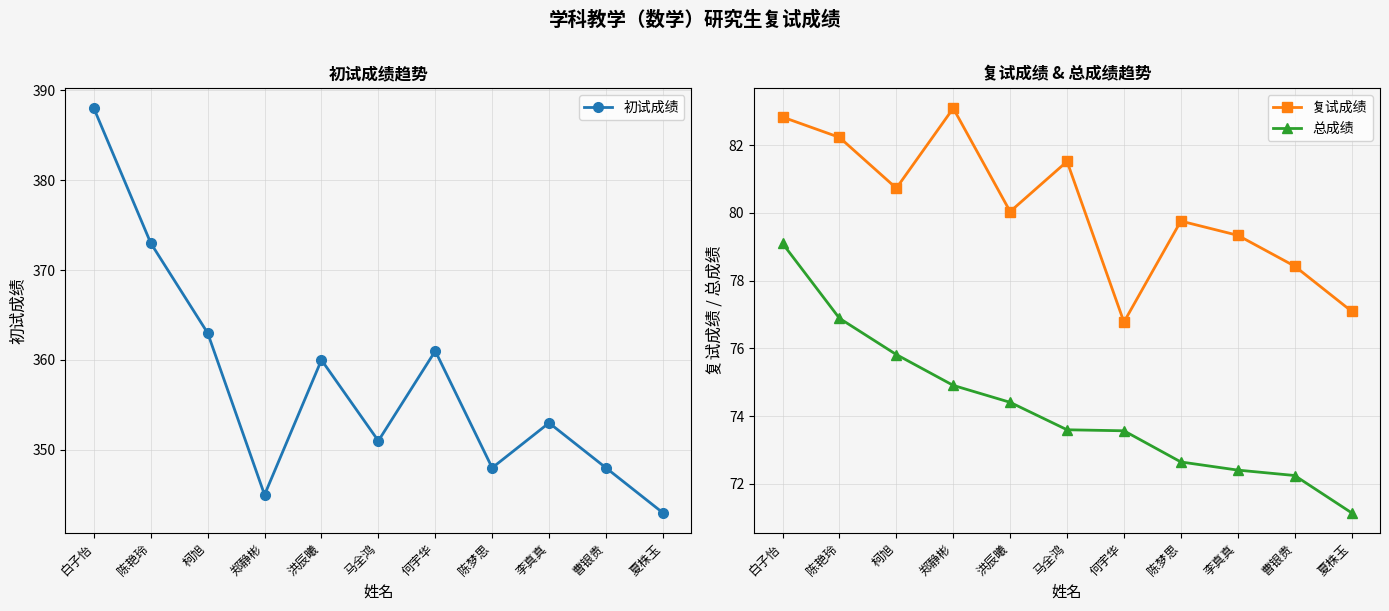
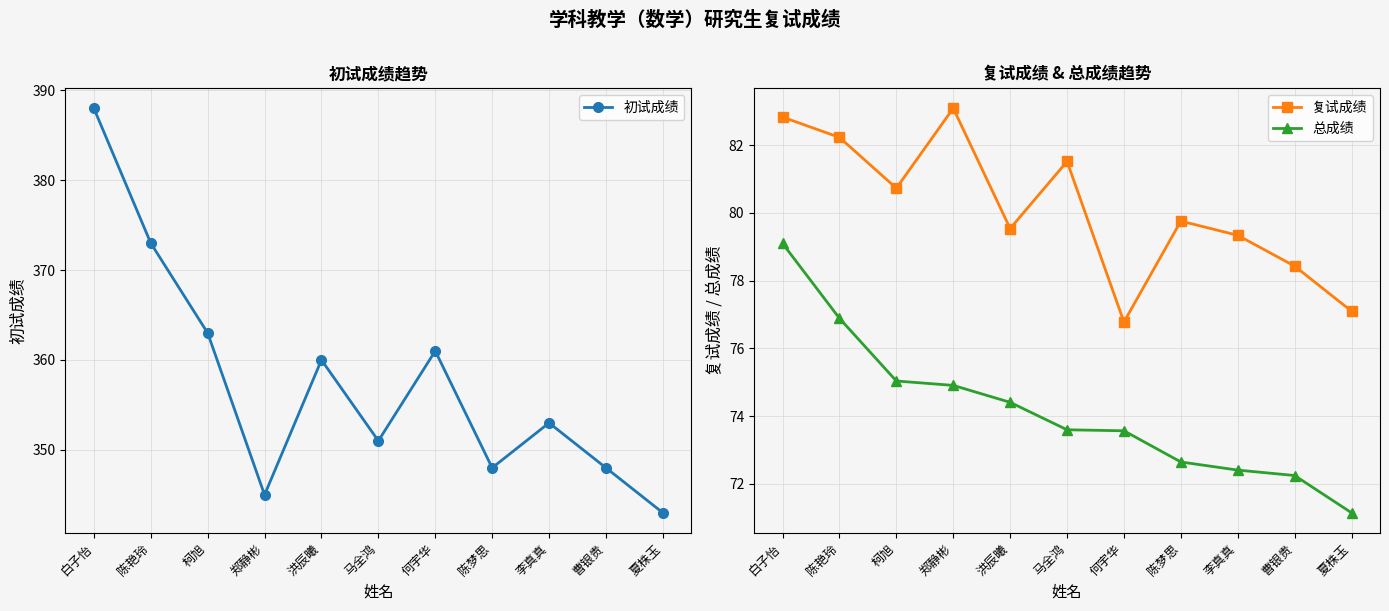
  {
    "初试成绩趋势": {
      "白子怡": 388,
      "陈艳玲": 373,
      "柯旭": 363,
      "郑静彬": 345,
      "洪辰曦": 360,
      "马全鸿": 351,
      "何宇华": 361,
      "陈梦思": 348,
      "李真真": 353,
      "曹银贵": 348,
      "夏株玉": 343
    },
    "复试成绩 & 总成绩趋势": {
      "复试成绩": {
        "白子怡": 82.8,
        "陈艳玲": 82.2,
        "柯旭": 80.7,
        "郑静彬": 83.1,
-       "洪辰曦": 80.0,
+       "洪辰曦": 79.5,
        "马全鸿": 81.5,
        "何宇华": 76.8,
        "陈梦思": 79.8,
        "李真真": 79.3,
        "曹银贵": 78.4,
        "夏株玉": 77.1
      },
      "总成绩": {
        "白子怡": 79.1,
        "陈艳玲": 76.9,
-       "柯旭": 75.8,
+       "柯旭": 75.0,
        "郑静彬": 74.9,
        "洪辰曦": 74.4,
        "马全鸿": 73.6,
        "何宇华": 73.6,
        "陈梦思": 72.7,
        "李真真": 72.4,
        "曹银贵": 72.3,
        "夏株玉": 71.2
      }
    }
  }
